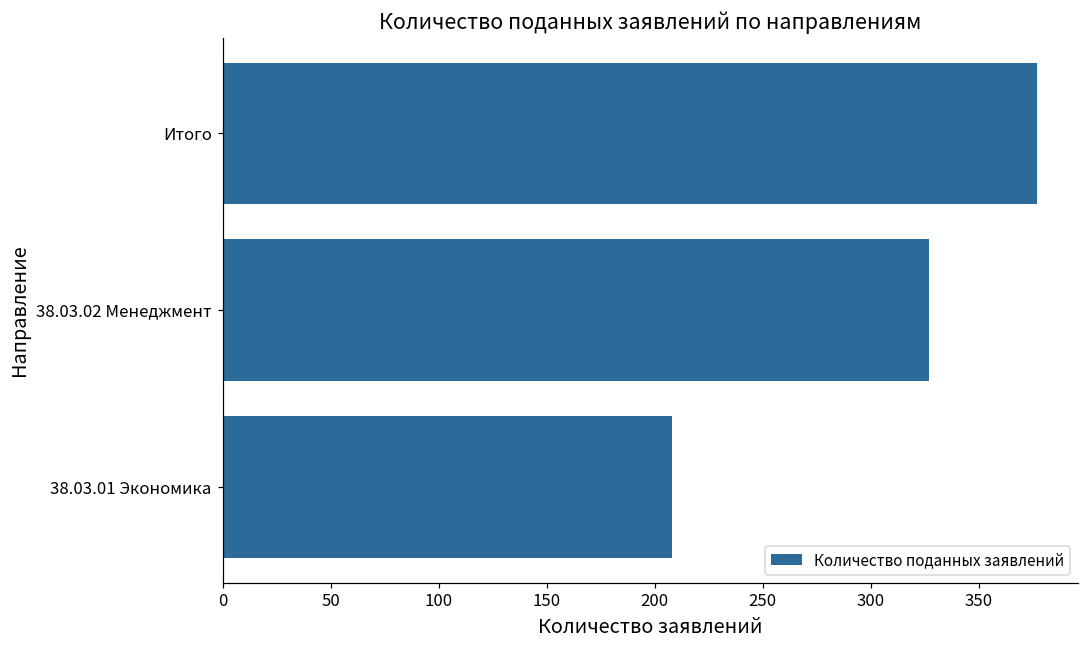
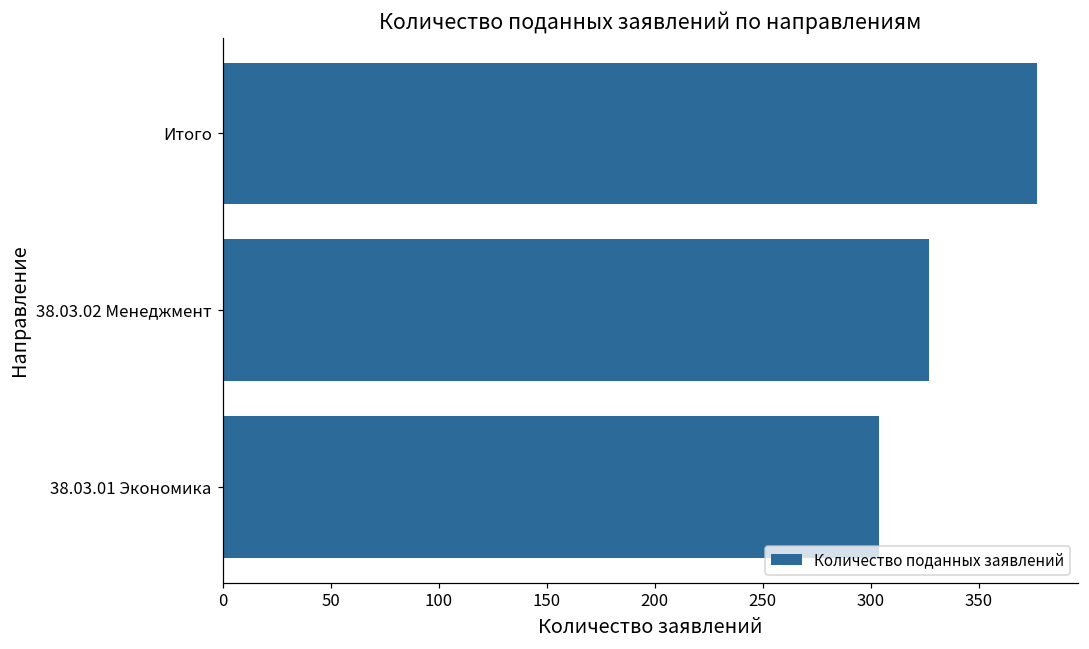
  {
    "Итого": 377,
    "38.03.02 Менеджмент": 327,
-   "38.03.01 Экономика": 208
+   "38.03.01 Экономика": 304
  }
